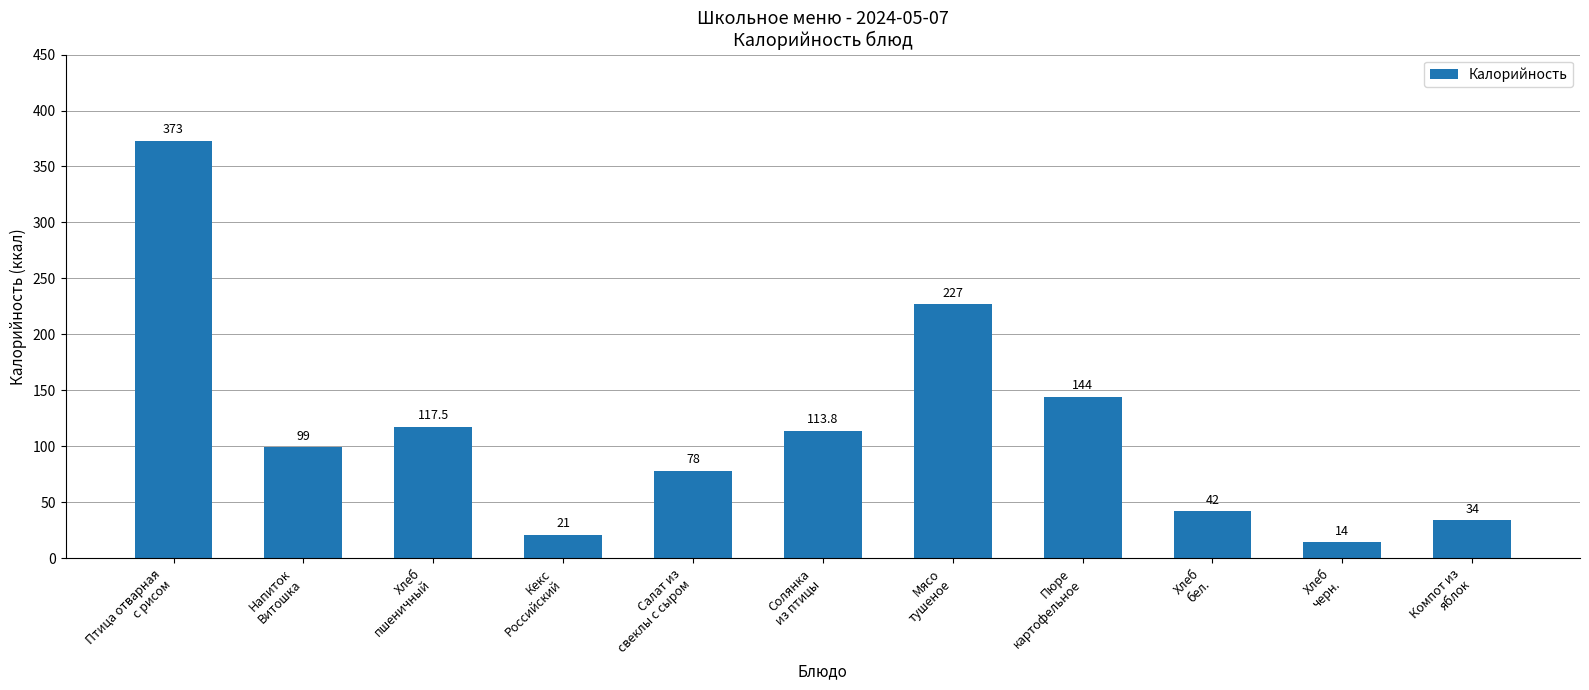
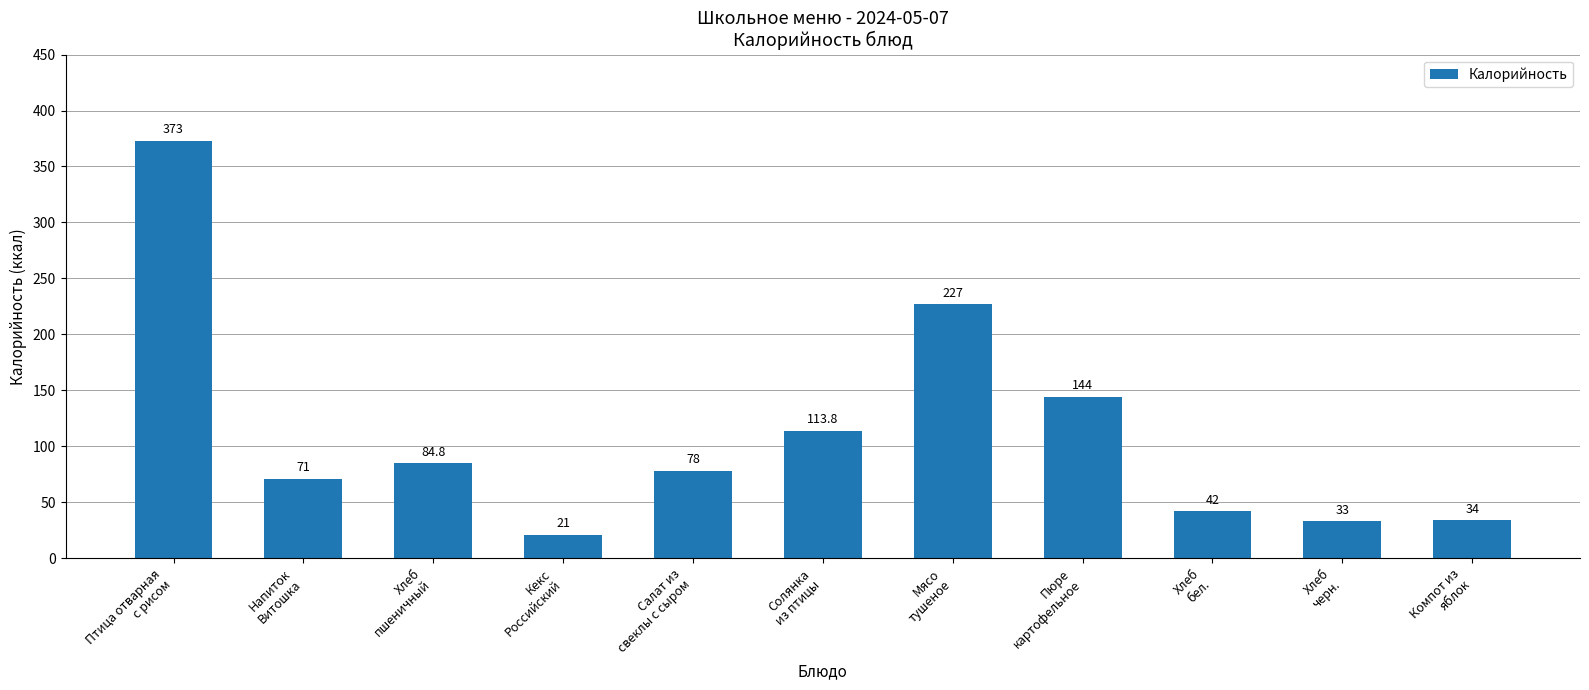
  {
    "Птица отварная с рисом": 373,
-   "Напиток Витошка": 99,
-   "Хлеб пшеничный": 117.5,
+   "Напиток Витошка": 71,
+   "Хлеб пшеничный": 84.8,
    "Кекс Российский": 21,
    "Салат из свеклы с сыром": 78,
    "Солянка из птицы": 113.8,
    "Мясо тушеное": 227,
    "Пюре картофельное": 144,
    "Хлеб бел.": 42,
-   "Хлеб черн.": 14,
+   "Хлеб черн.": 33,
    "Компот из яблок": 34
  }
